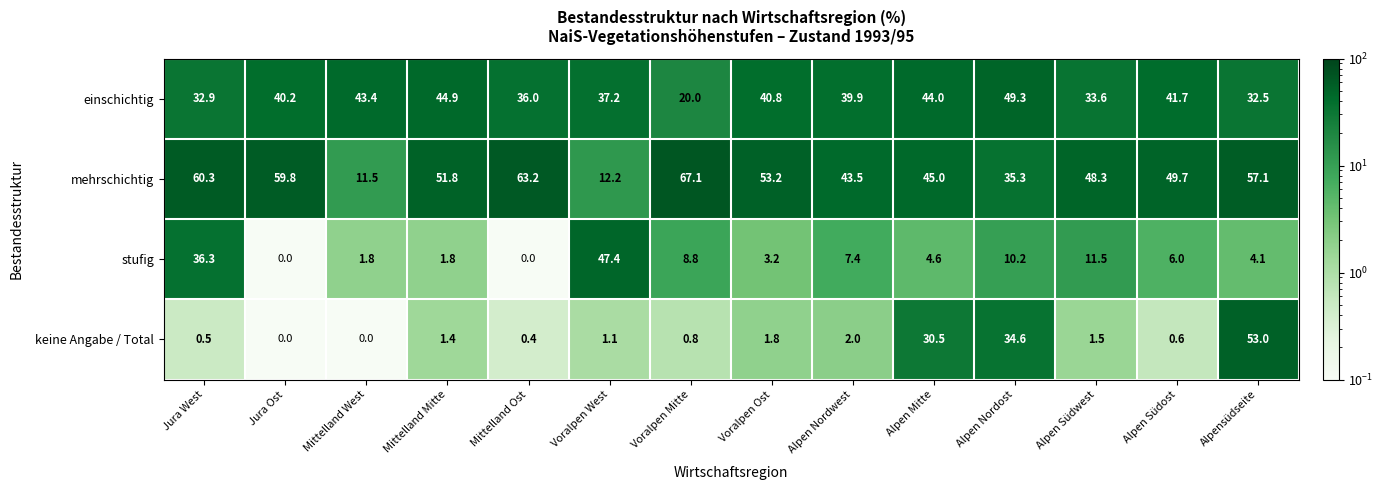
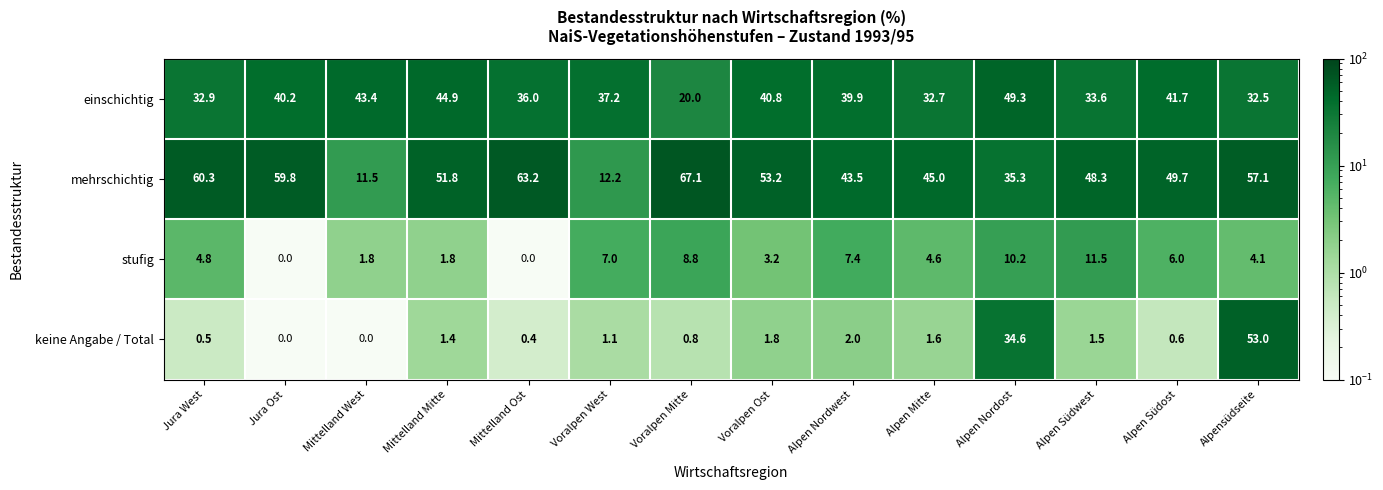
  {
    "einschichtig": {
      "Jura West": 32.9,
      "Jura Ost": 40.2,
      "Mittelland West": 43.4,
      "Mittelland Mitte": 44.9,
      "Mittelland Ost": 36.0,
      "Voralpen West": 37.2,
      "Voralpen Mitte": 20.0,
      "Voralpen Ost": 40.8,
      "Alpen Nordwest": 39.9,
-     "Alpen Mitte": 44.0,
+     "Alpen Mitte": 32.7,
      "Alpen Nordost": 49.3,
      "Alpen Südwest": 33.6,
      "Alpen Südost": 41.7,
      "Alpensüdseite": 32.5
    },
    "mehrschichtig": {
      "Jura West": 60.3,
      "Jura Ost": 59.8,
      "Mittelland West": 11.5,
      "Mittelland Mitte": 51.8,
      "Mittelland Ost": 63.2,
      "Voralpen West": 12.2,
      "Voralpen Mitte": 67.1,
      "Voralpen Ost": 53.2,
      "Alpen Nordwest": 43.5,
      "Alpen Mitte": 45.0,
      "Alpen Nordost": 35.3,
      "Alpen Südwest": 48.3,
      "Alpen Südost": 49.7,
      "Alpensüdseite": 57.1
    },
    "stufig": {
-     "Jura West": 36.3,
+     "Jura West": 4.8,
      "Jura Ost": 0.0,
      "Mittelland West": 1.8,
      "Mittelland Mitte": 1.8,
      "Mittelland Ost": 0.0,
-     "Voralpen West": 47.4,
+     "Voralpen West": 7.0,
      "Voralpen Mitte": 8.8,
      "Voralpen Ost": 3.2,
      "Alpen Nordwest": 7.4,
      "Alpen Mitte": 4.6,
      "Alpen Nordost": 10.2,
      "Alpen Südwest": 11.5,
      "Alpen Südost": 6.0,
      "Alpensüdseite": 4.1
    },
    "keine Angabe / Total": {
      "Jura West": 0.5,
      "Jura Ost": 0.0,
      "Mittelland West": 0.0,
      "Mittelland Mitte": 1.4,
      "Mittelland Ost": 0.4,
      "Voralpen West": 1.1,
      "Voralpen Mitte": 0.8,
      "Voralpen Ost": 1.8,
      "Alpen Nordwest": 2.0,
-     "Alpen Mitte": 30.5,
+     "Alpen Mitte": 1.6,
      "Alpen Nordost": 34.6,
      "Alpen Südwest": 1.5,
      "Alpen Südost": 0.6,
      "Alpensüdseite": 53.0
    }
  }
